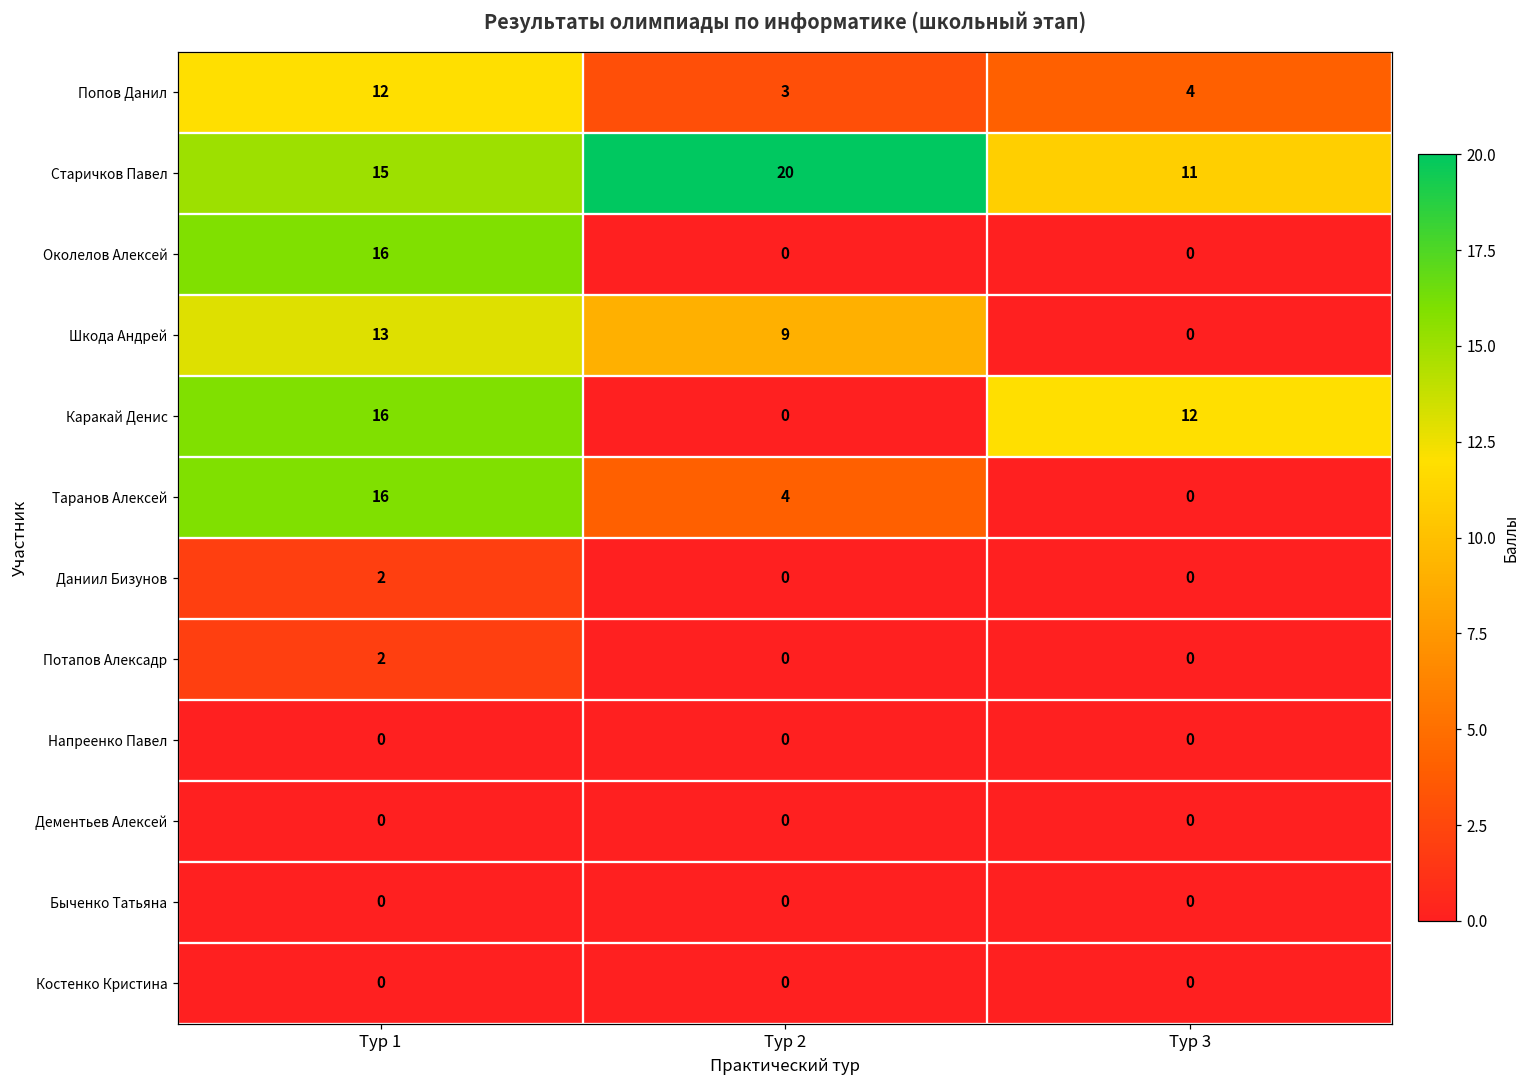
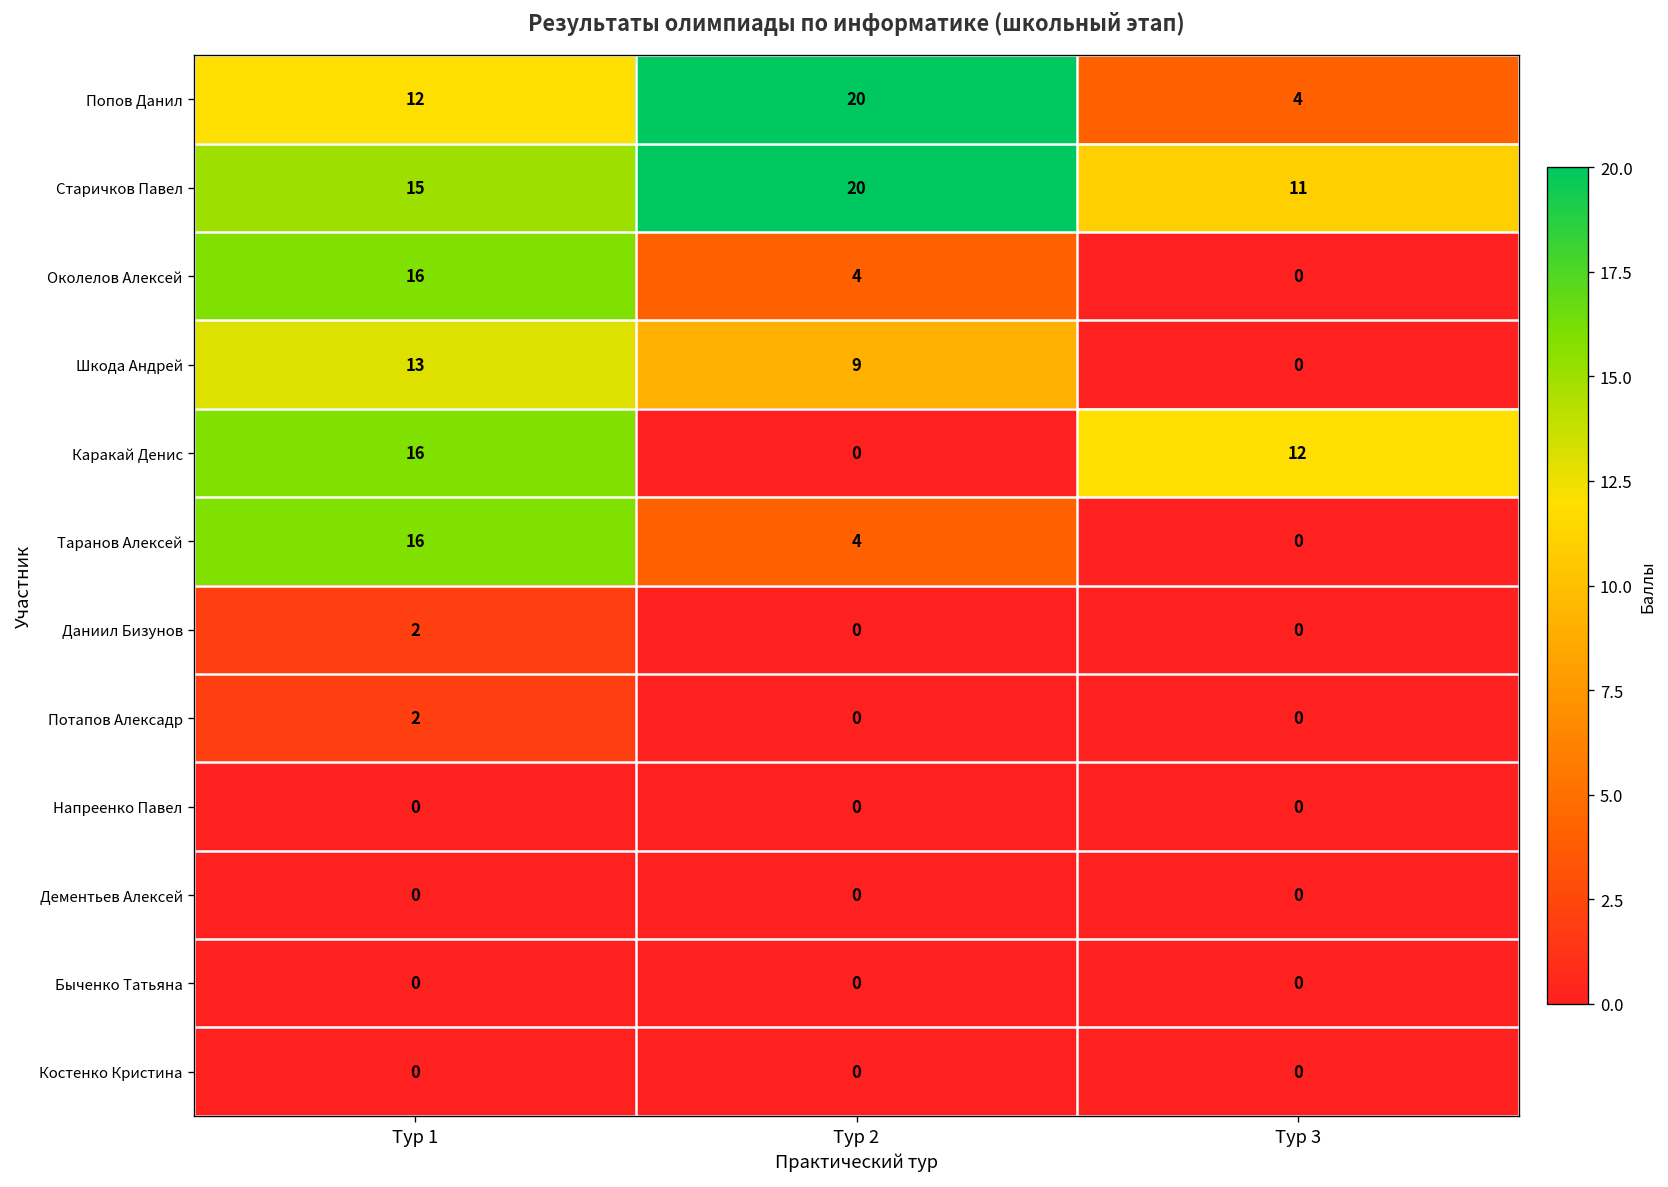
  {
    "Попов Данил": {
      "Тур 1": 12,
-     "Тур 2": 3,
+     "Тур 2": 20,
      "Тур 3": 4
    },
    "Старичков Павел": {
      "Тур 1": 15,
      "Тур 2": 20,
      "Тур 3": 11
    },
    "Околелов Алексей": {
      "Тур 1": 16,
-     "Тур 2": 0,
+     "Тур 2": 4,
      "Тур 3": 0
    },
    "Шкода Андрей": {
      "Тур 1": 13,
      "Тур 2": 9,
      "Тур 3": 0
    },
    "Каракай Денис": {
      "Тур 1": 16,
      "Тур 2": 0,
      "Тур 3": 12
    },
    "Таранов Алексей": {
      "Тур 1": 16,
      "Тур 2": 4,
      "Тур 3": 0
    },
    "Даниил Бизунов": {
      "Тур 1": 2,
      "Тур 2": 0,
      "Тур 3": 0
    },
    "Потапов Алексадр": {
      "Тур 1": 2,
      "Тур 2": 0,
      "Тур 3": 0
    },
    "Напреенко Павел": {
      "Тур 1": 0,
      "Тур 2": 0,
      "Тур 3": 0
    },
    "Дементьев Алексей": {
      "Тур 1": 0,
      "Тур 2": 0,
      "Тур 3": 0
    },
    "Быченко Татьяна": {
      "Тур 1": 0,
      "Тур 2": 0,
      "Тур 3": 0
    },
    "Костенко Кристина": {
      "Тур 1": 0,
      "Тур 2": 0,
      "Тур 3": 0
    }
  }
